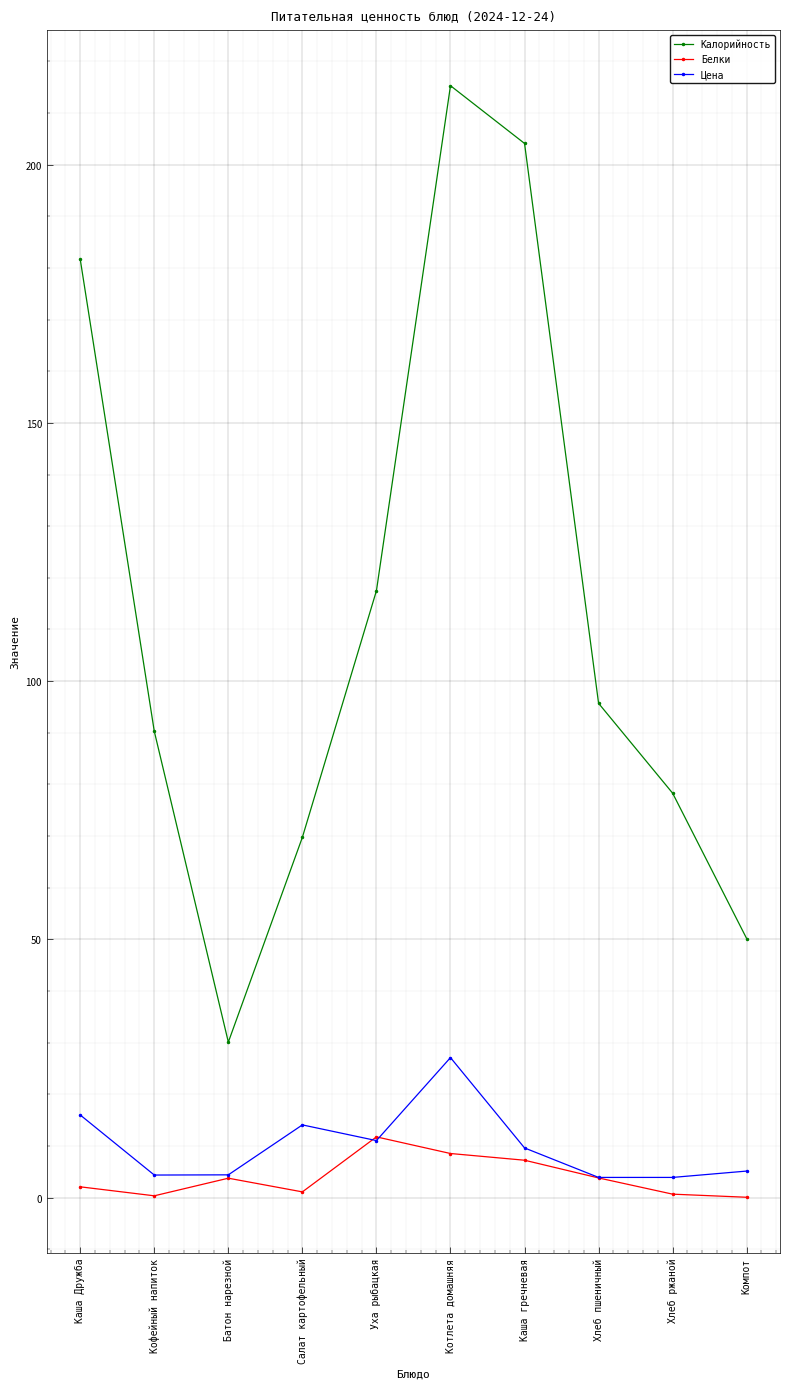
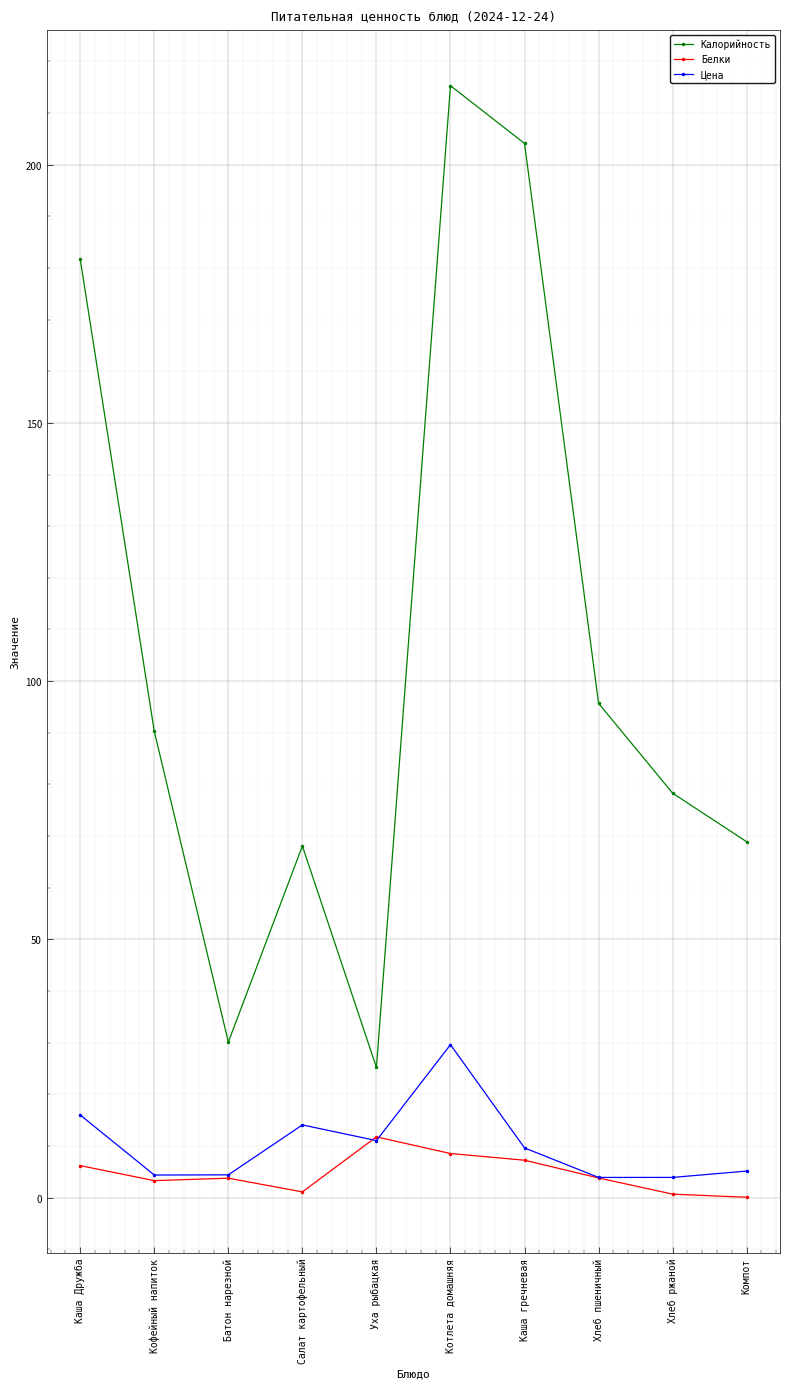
  {
    "Калорийность": {
      "Каша Дружба": 182,
      "Кофейный напиток": 90,
      "Батон нарезной": 30,
-     "Салат картофельный": 70,
-     "Уха рыбацкая": 118,
+     "Салат картофельный": 68,
+     "Уха рыбацкая": 25,
      "Котлета домашняя": 215,
      "Каша гречневая": 204,
      "Хлеб пшеничный": 96,
      "Хлеб ржаной": 78,
-     "Компот": 50
+     "Компот": 69
    },
    "Белки": {
-     "Каша Дружба": 2,
-     "Кофейный напиток": 0,
+     "Каша Дружба": 6,
+     "Кофейный напиток": 3,
      "Батон нарезной": 4,
      "Салат картофельный": 1,
      "Уха рыбацкая": 12,
      "Котлета домашняя": 9,
      "Каша гречневая": 7,
      "Хлеб ржаной": 1,
      "Компот": 0
    },
    "Цена": {
      "Каша Дружба": 16,
      "Кофейный напиток": 4,
      "Батон нарезной": 4,
      "Салат картофельный": 14,
      "Уха рыбацкая": 11,
-     "Котлета домашняя": 27,
+     "Котлета домашняя": 30,
      "Каша гречневая": 10,
      "Хлеб ржаной": 4,
      "Компот": 5
    }
  }
